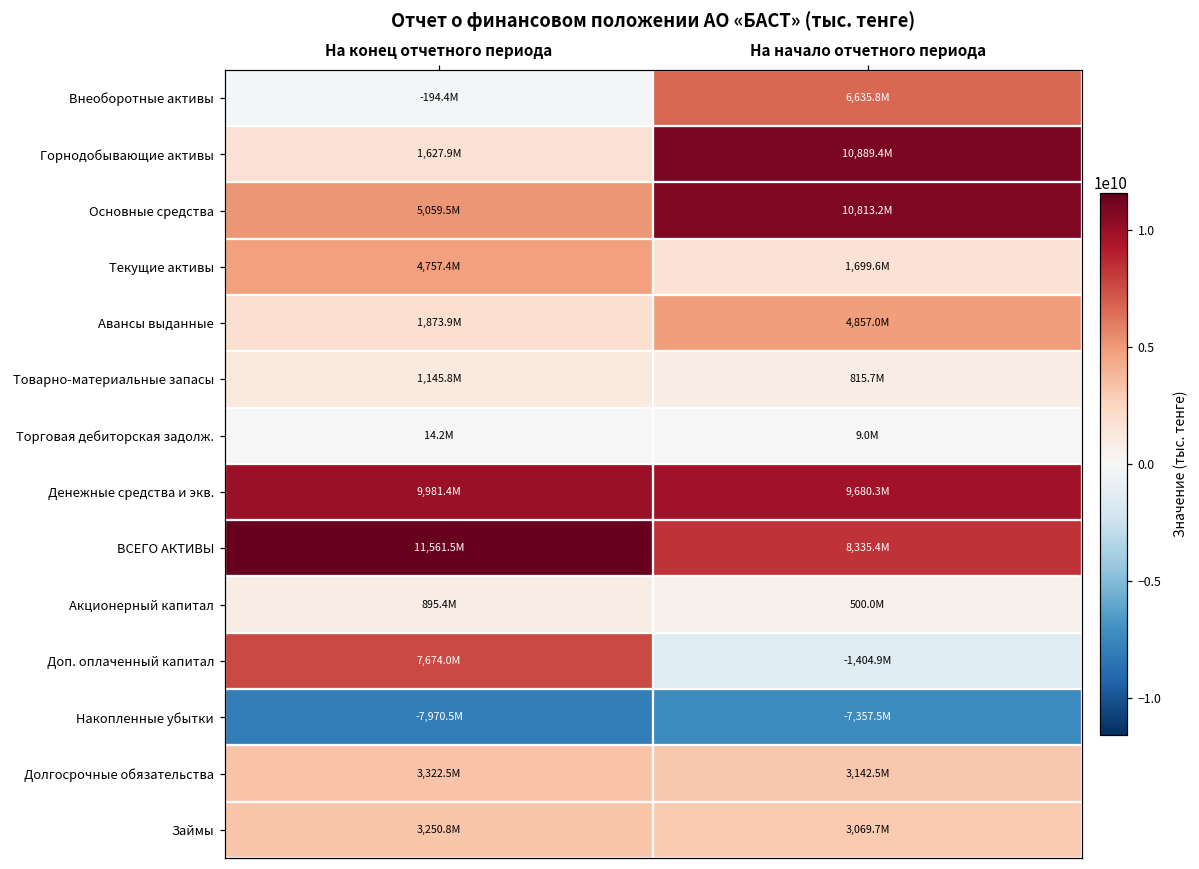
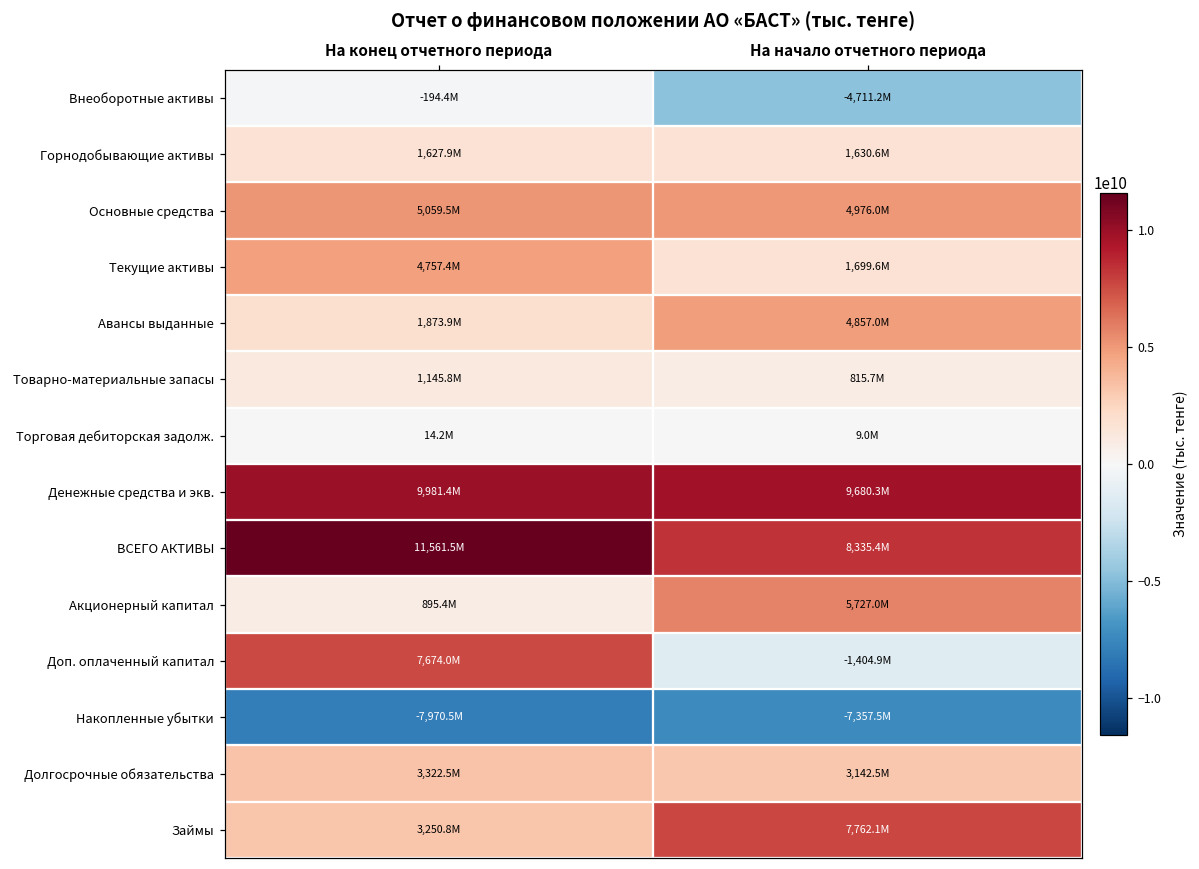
  {
    "Внеоборотные активы": {
      "На конец отчетного периода": "-194.4M",
-     "На начало отчетного периода": "6,635.8M"
+     "На начало отчетного периода": "-4,711.2M"
    },
    "Горнодобывающие активы": {
      "На конец отчетного периода": "1,627.9M",
-     "На начало отчетного периода": "10,889.4M"
+     "На начало отчетного периода": "1,630.6M"
    },
    "Основные средства": {
      "На конец отчетного периода": "5,059.5M",
-     "На начало отчетного периода": "10,813.2M"
+     "На начало отчетного периода": "4,976.0M"
    },
    "Текущие активы": {
      "На конец отчетного периода": "4,757.4M",
      "На начало отчетного периода": "1,699.6M"
    },
    "Авансы выданные": {
      "На конец отчетного периода": "1,873.9M",
      "На начало отчетного периода": "4,857.0M"
    },
    "Товарно-материальные запасы": {
      "На конец отчетного периода": "1,145.8M",
      "На начало отчетного периода": "815.7M"
    },
    "Торговая дебиторская задолж.": {
      "На конец отчетного периода": "14.2M",
      "На начало отчетного периода": "9.0M"
    },
    "Денежные средства и экв.": {
      "На конец отчетного периода": "9,981.4M",
      "На начало отчетного периода": "9,680.3M"
    },
    "ВСЕГО АКТИВЫ": {
      "На конец отчетного периода": "11,561.5M",
      "На начало отчетного периода": "8,335.4M"
    },
    "Акционерный капитал": {
      "На конец отчетного периода": "895.4M",
-     "На начало отчетного периода": "500.0M"
+     "На начало отчетного периода": "5,727.0M"
    },
    "Доп. оплаченный капитал": {
      "На конец отчетного периода": "7,674.0M",
      "На начало отчетного периода": "-1,404.9M"
    },
    "Накопленные убытки": {
      "На конец отчетного периода": "-7,970.5M",
      "На начало отчетного периода": "-7,357.5M"
    },
    "Долгосрочные обязательства": {
      "На конец отчетного периода": "3,322.5M",
      "На начало отчетного периода": "3,142.5M"
    },
    "Займы": {
      "На конец отчетного периода": "3,250.8M",
-     "На начало отчетного периода": "3,069.7M"
+     "На начало отчетного периода": "7,762.1M"
    }
  }
